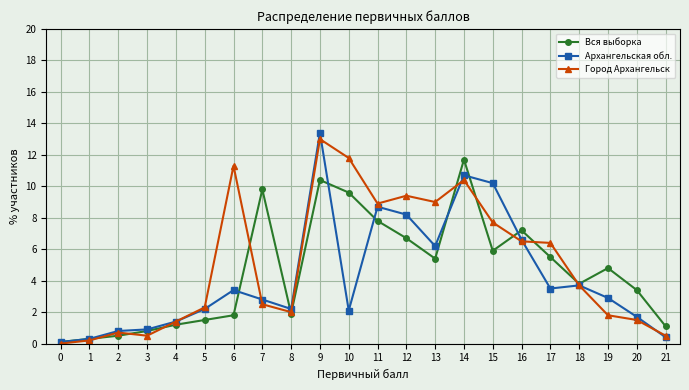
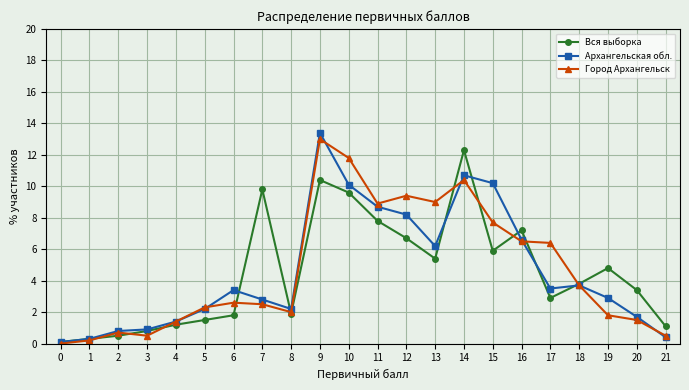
  {
    "Вся выборка": {
      "2": 0.5,
      "4": 1.2,
      "5": 1.5,
      "6": 1.8,
      "7": 9.8,
      "9": 10.4,
      "10": 9.6,
      "11": 7.8,
      "12": 6.7,
      "13": 5.4,
-     "14": 11.7,
+     "14": 12.3,
      "15": 5.9,
      "16": 7.2,
-     "17": 5.5,
+     "17": 2.9,
      "19": 4.8,
      "20": 3.4,
      "21": 1.1
    },
    "Архангельская обл.": {
      "6": 3.4,
      "7": 2.8,
      "8": 2.2,
      "9": 13.4,
-     "10": 2.1,
+     "10": 10.1,
      "11": 8.7,
      "12": 8.2,
      "13": 6.2,
      "14": 10.7,
      "15": 10.2,
      "17": 3.5,
      "19": 2.9,
      "20": 1.7
    },
    "Город Архангельск": {
      "3": 0.5,
-     "6": 11.3,
+     "6": 2.6,
      "7": 2.5,
      "9": 13.0,
      "10": 11.8,
      "11": 8.9,
      "12": 9.4,
      "13": 9.0,
      "14": 10.4,
      "15": 7.7,
      "17": 6.4,
      "19": 1.8,
      "20": 1.5
    }
  }
